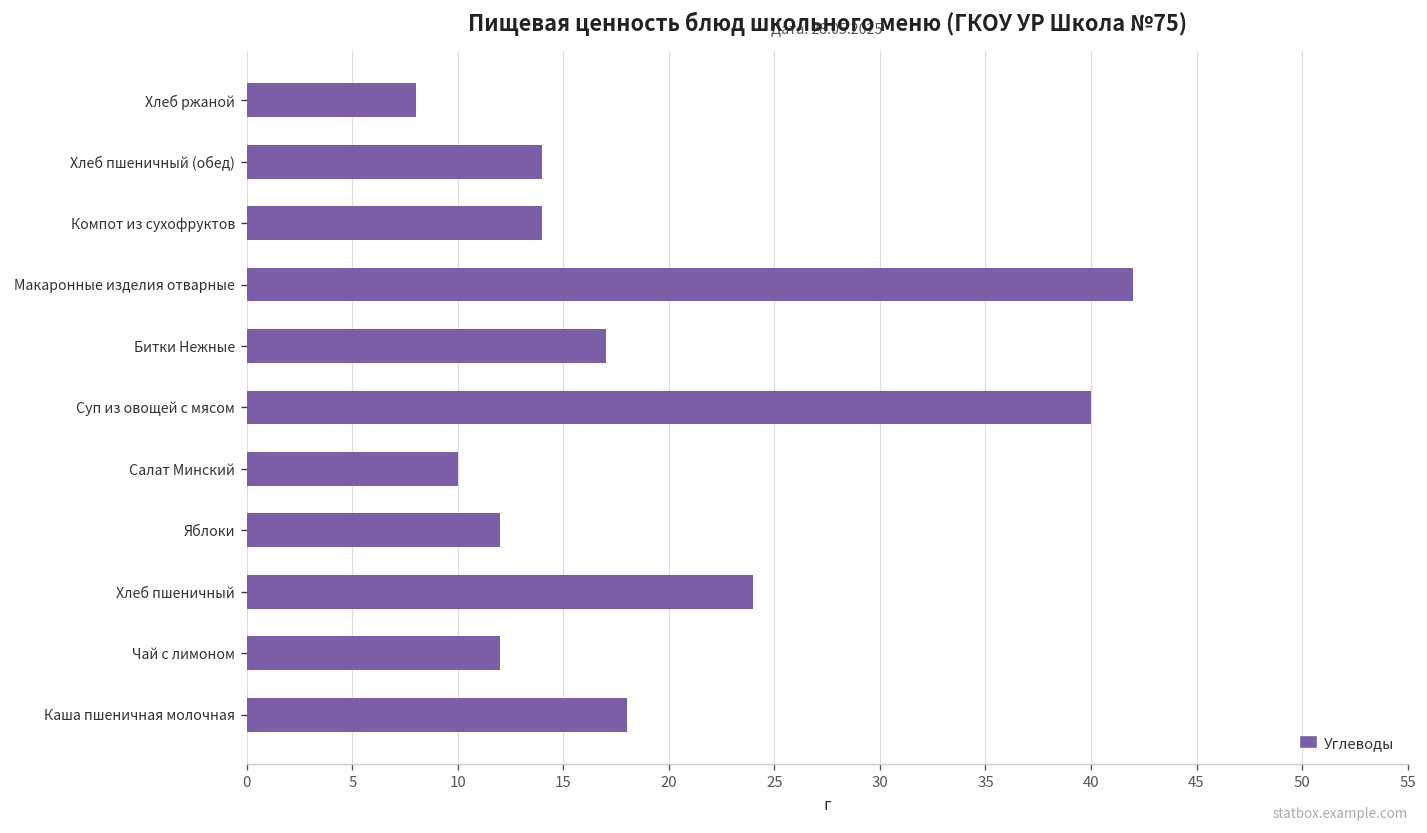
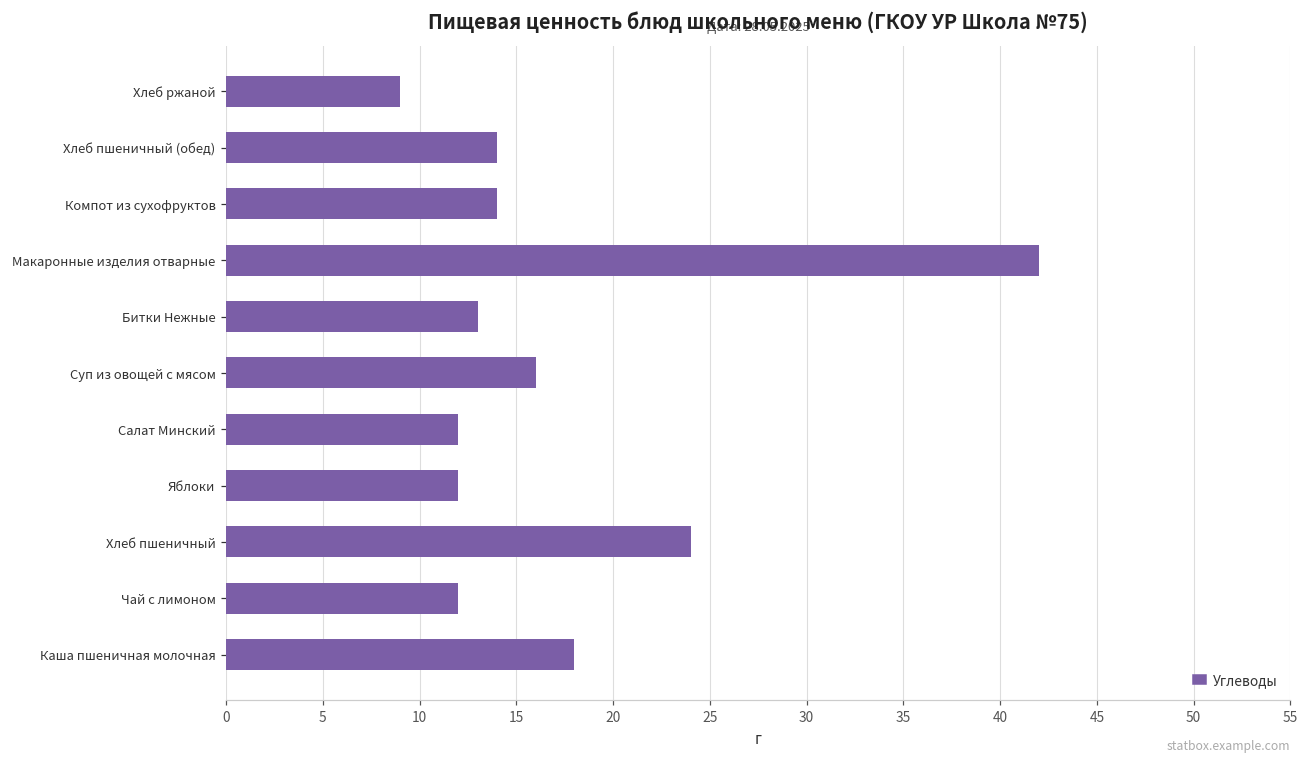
  {
-   "Хлеб ржаной": 8,
+   "Хлеб ржаной": 9,
    "Хлеб пшеничный (обед)": 14,
    "Компот из сухофруктов": 14,
    "Макаронные изделия отварные": 42,
-   "Битки Нежные": 17,
-   "Суп из овощей с мясом": 40,
-   "Салат Минский": 10,
+   "Битки Нежные": 13,
+   "Суп из овощей с мясом": 16,
+   "Салат Минский": 12,
    "Яблоки": 12,
    "Хлеб пшеничный": 24,
    "Чай с лимоном": 12,
    "Каша пшеничная молочная": 18
  }
